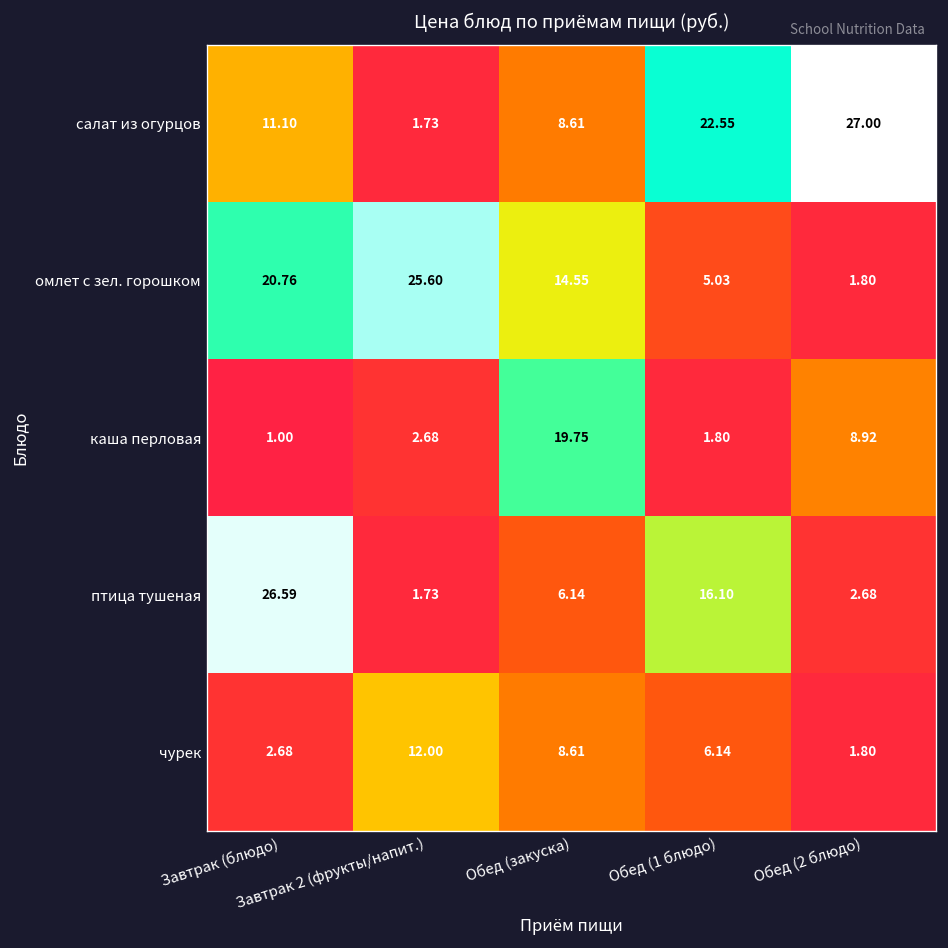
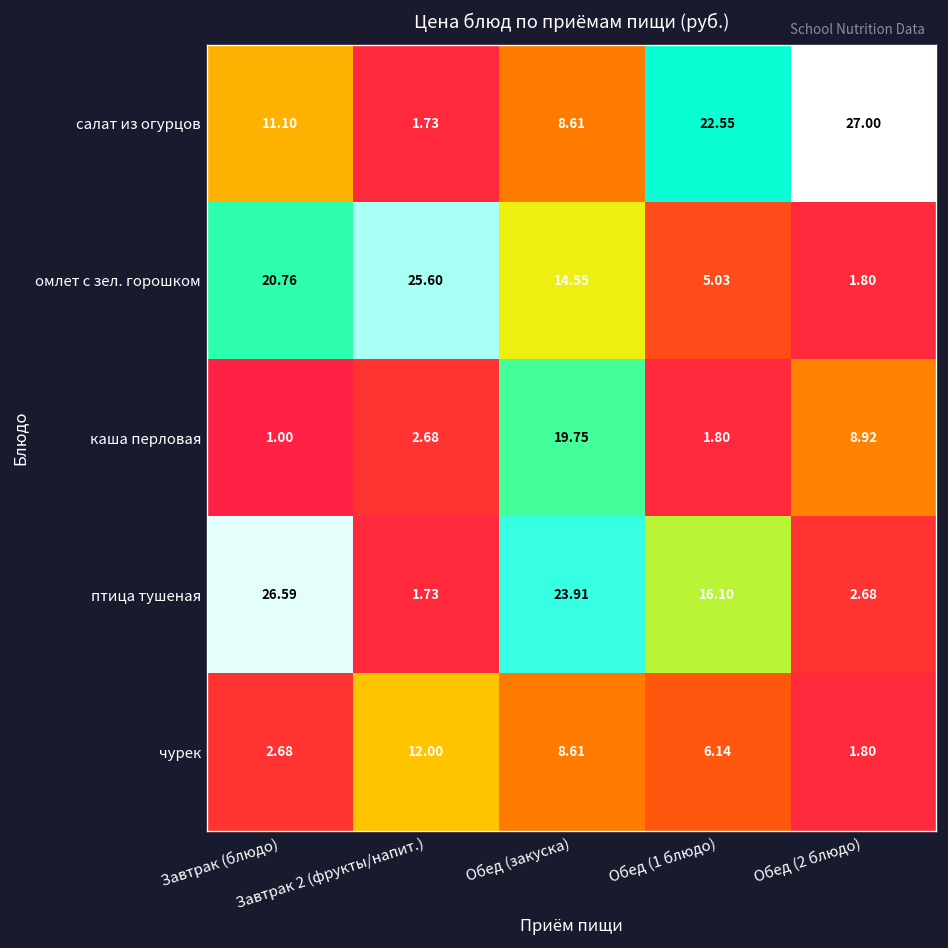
  {
    "салат из огурцов": {
      "Завтрак (блюдо)": 11.10,
      "Завтрак 2 (фрукты/напит.)": 1.73,
      "Обед (закуска)": 8.61,
      "Обед (1 блюдо)": 22.55,
      "Обед (2 блюдо)": 27.00
    },
    "омлет с зел. горошком": {
      "Завтрак (блюдо)": 20.76,
      "Завтрак 2 (фрукты/напит.)": 25.60,
      "Обед (закуска)": 14.55,
      "Обед (1 блюдо)": 5.03,
      "Обед (2 блюдо)": 1.80
    },
    "каша перловая": {
      "Завтрак (блюдо)": 1.00,
      "Завтрак 2 (фрукты/напит.)": 2.68,
      "Обед (закуска)": 19.75,
      "Обед (1 блюдо)": 1.80,
      "Обед (2 блюдо)": 8.92
    },
    "птица тушеная": {
      "Завтрак (блюдо)": 26.59,
      "Завтрак 2 (фрукты/напит.)": 1.73,
-     "Обед (закуска)": 6.14,
+     "Обед (закуска)": 23.91,
      "Обед (1 блюдо)": 16.10,
      "Обед (2 блюдо)": 2.68
    },
    "чурек": {
      "Завтрак (блюдо)": 2.68,
      "Завтрак 2 (фрукты/напит.)": 12.00,
      "Обед (закуска)": 8.61,
      "Обед (1 блюдо)": 6.14,
      "Обед (2 блюдо)": 1.80
    }
  }
